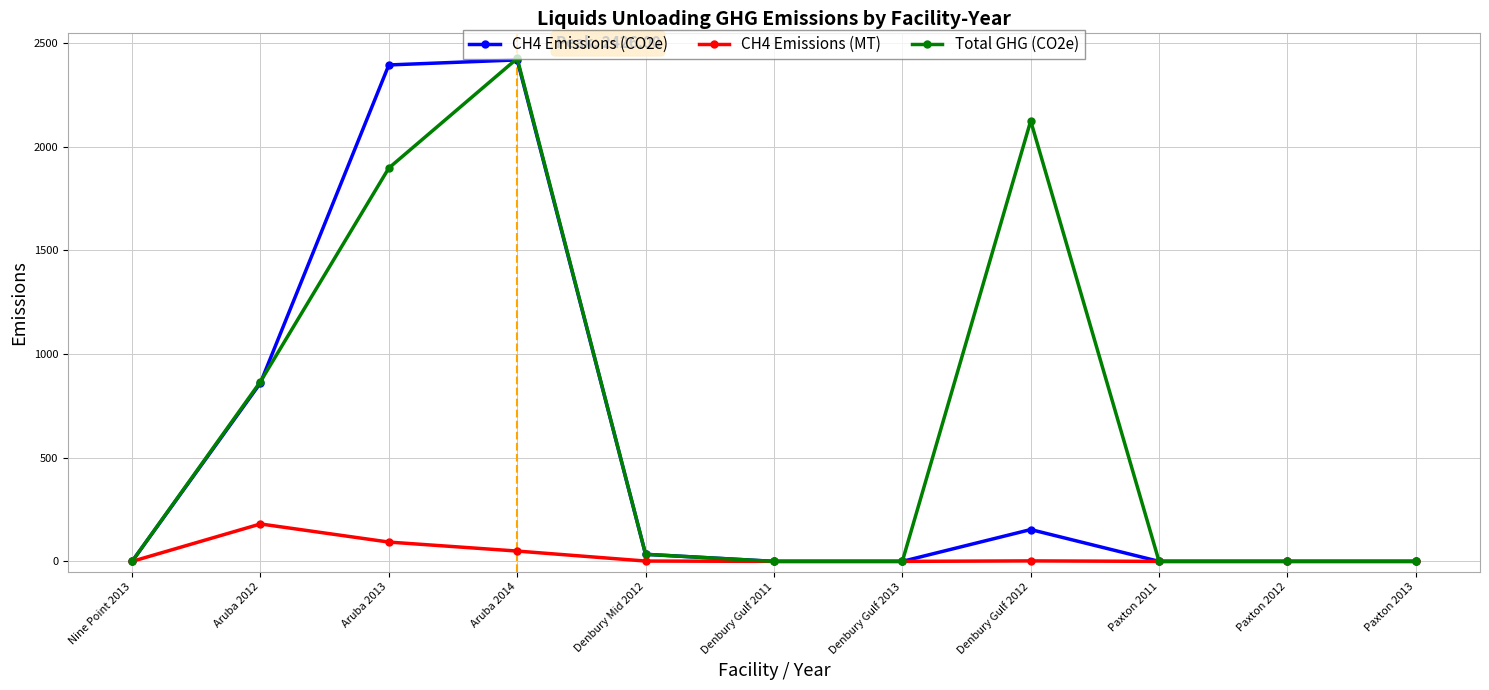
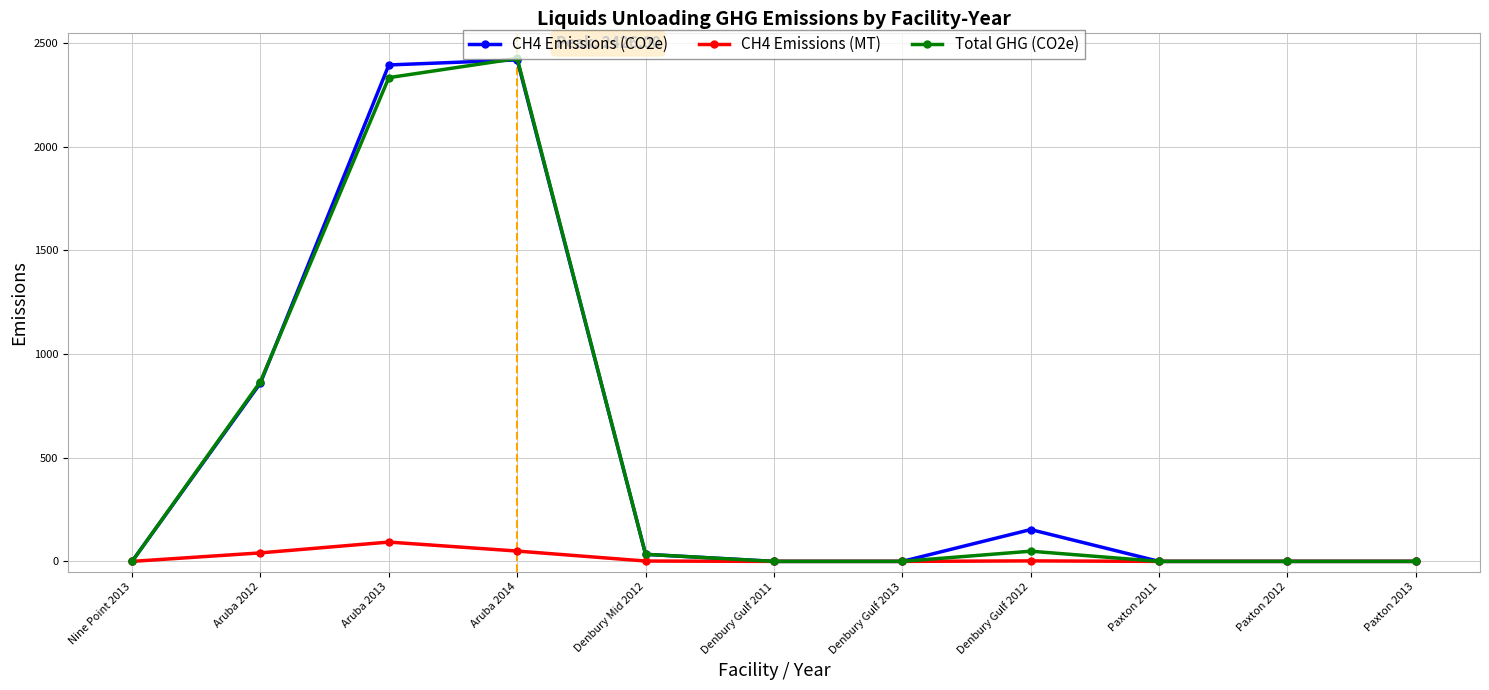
  {
    "CH4 Emissions (CO2e)": {
      "Aruba 2013": 2390,
      "Denbury Gulf 2012": 150
    },
    "CH4 Emissions (MT)": {
-     "Aruba 2012": 180,
+     "Aruba 2012": 40,
      "Aruba 2013": 90,
      "Aruba 2014": 50,
      "Denbury Mid 2012": 0,
      "Denbury Gulf 2012": 0
    },
    "Total GHG (CO2e)": {
-     "Aruba 2013": 1900,
-     "Denbury Gulf 2012": 2120
+     "Aruba 2013": 2330,
+     "Denbury Gulf 2012": 50
    }
  }
